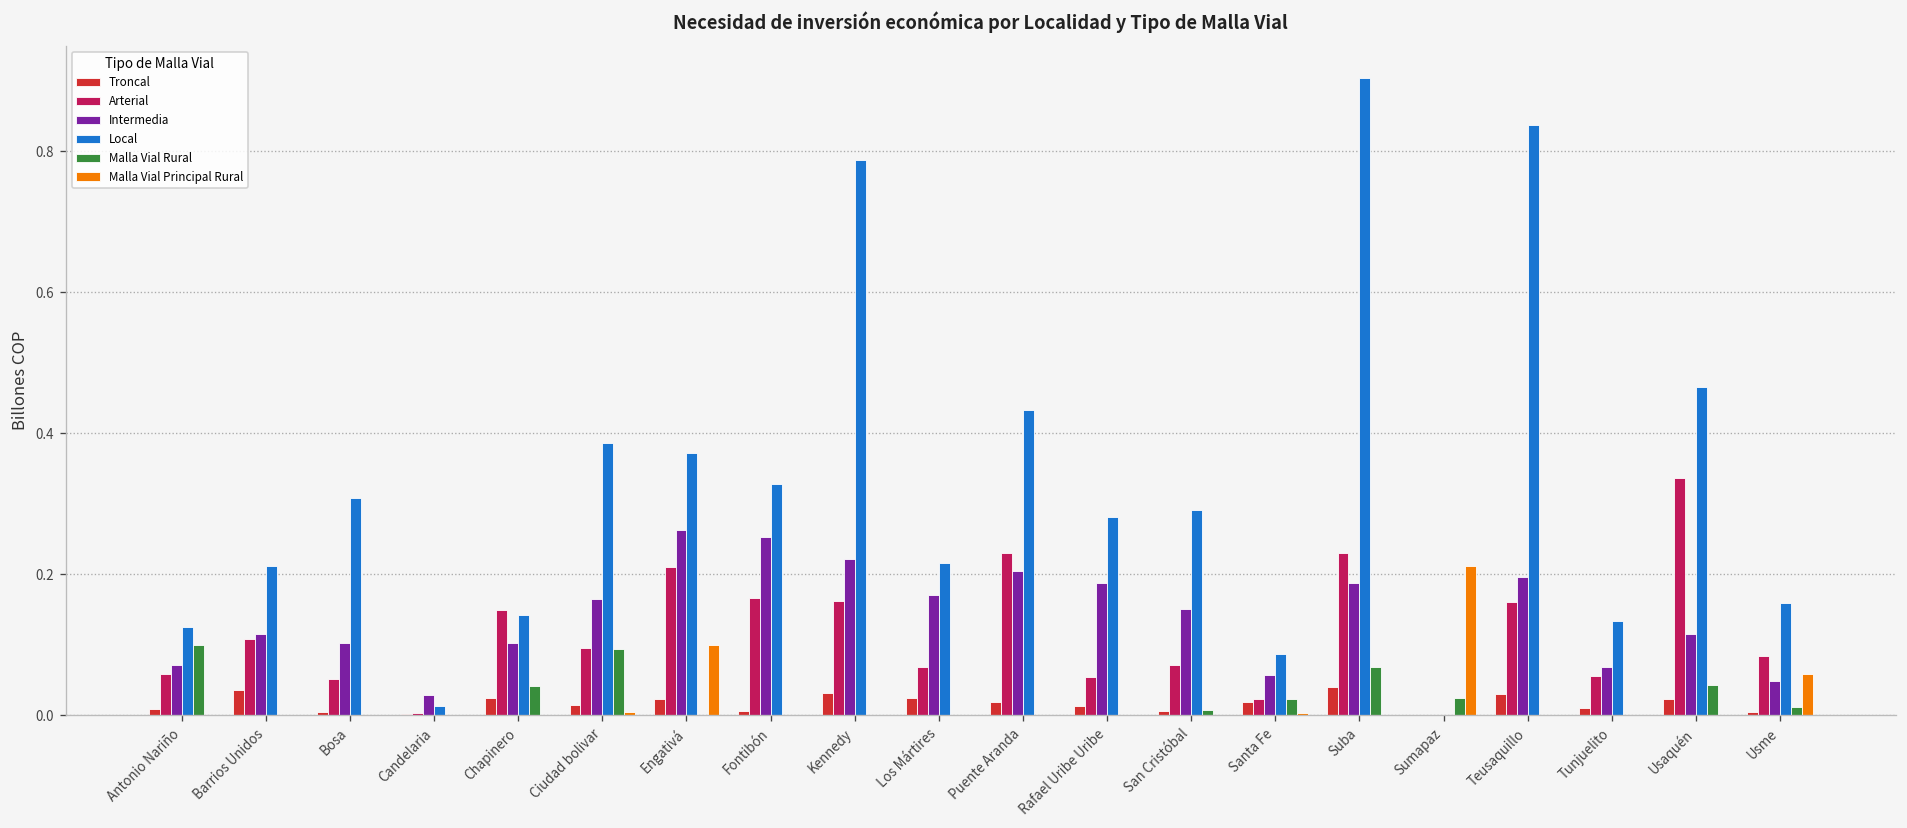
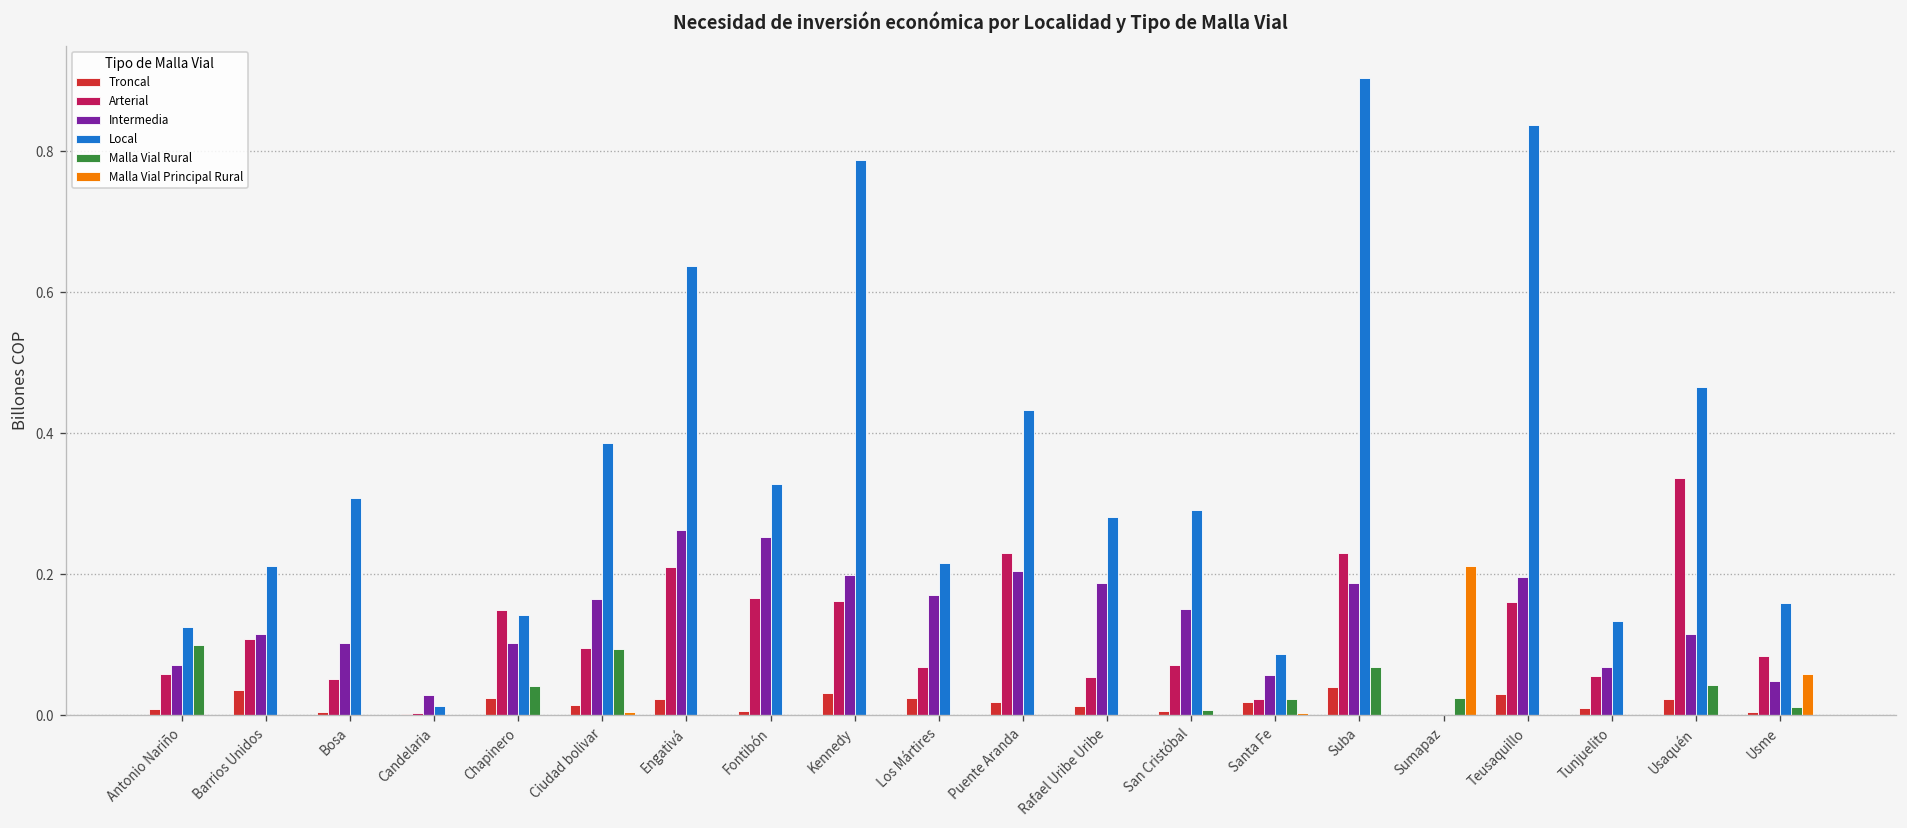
  {
    "Intermedia": {
      "Antonio Nariño": 0.07,
      "Barrios Unidos": 0.12,
      "Bosa": 0.10,
      "Candelaria": 0.03,
      "Chapinero": 0.10,
      "Ciudad bolivar": 0.16,
      "Engativá": 0.26,
      "Fontibón": 0.25,
-     "Kennedy": 0.22,
+     "Kennedy": 0.20,
      "Los Mártires": 0.17,
      "Puente Aranda": 0.21,
      "Rafael Uribe Uribe": 0.19,
      "San Cristóbal": 0.15,
      "Santa Fe": 0.06,
      "Suba": 0.19,
      "Sumapaz": 0.00,
      "Teusaquillo": 0.20,
      "Tunjuelito": 0.07,
      "Usaquén": 0.12,
      "Usme": 0.05
    },
    "Local": {
      "Antonio Nariño": 0.13,
      "Barrios Unidos": 0.21,
      "Bosa": 0.31,
      "Candelaria": 0.01,
      "Chapinero": 0.14,
      "Ciudad bolivar": 0.39,
-     "Engativá": 0.37,
+     "Engativá": 0.64,
      "Fontibón": 0.33,
      "Kennedy": 0.79,
      "Los Mártires": 0.22,
      "Puente Aranda": 0.43,
      "Rafael Uribe Uribe": 0.28,
      "San Cristóbal": 0.29,
      "Santa Fe": 0.09,
      "Suba": 0.90,
      "Sumapaz": 0.00,
      "Teusaquillo": 0.84,
      "Tunjuelito": 0.13,
      "Usaquén": 0.47,
      "Usme": 0.16
    },
    "Malla Vial Rural": {
      "Antonio Nariño": 0.10,
      "Barrios Unidos": 0.00,
      "Bosa": 0.00,
      "Candelaria": 0.00,
      "Chapinero": 0.04,
      "Ciudad bolivar": 0.09,
      "Engativá": 0.00,
      "Fontibón": 0.00,
      "Kennedy": 0.00,
      "Los Mártires": 0.00,
      "Puente Aranda": 0.00,
      "Rafael Uribe Uribe": 0.00,
      "San Cristóbal": 0.01,
      "Santa Fe": 0.02,
      "Suba": 0.07,
      "Sumapaz": 0.02,
      "Teusaquillo": 0.00,
      "Tunjuelito": 0.00,
      "Usaquén": 0.04,
      "Usme": 0.01
    },
    "Malla Vial Principal Rural": {
      "Antonio Nariño": 0.0,
      "Barrios Unidos": 0.0,
      "Bosa": 0.0,
      "Candelaria": 0.0,
      "Ciudad bolivar": 0.00,
-     "Engativá": 0.1,
+     "Engativá": 0.0,
      "Fontibón": 0.0,
      "Kennedy": 0.0,
      "Los Mártires": 0.0,
      "Puente Aranda": 0.0,
      "Rafael Uribe Uribe": 0.0,
      "San Cristóbal": 0.0,
      "Sumapaz": 0.21,
      "Teusaquillo": 0.0,
      "Tunjuelito": 0.0,
      "Usme": 0.06
    }
  }
